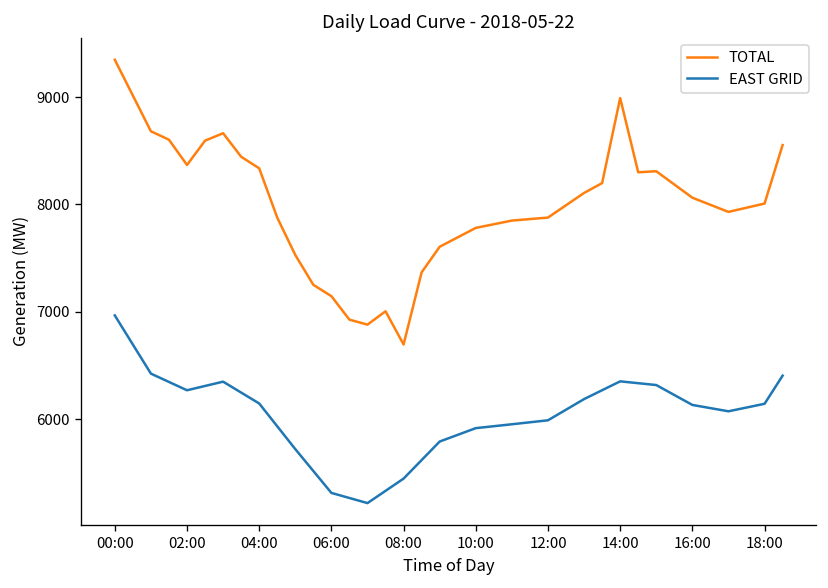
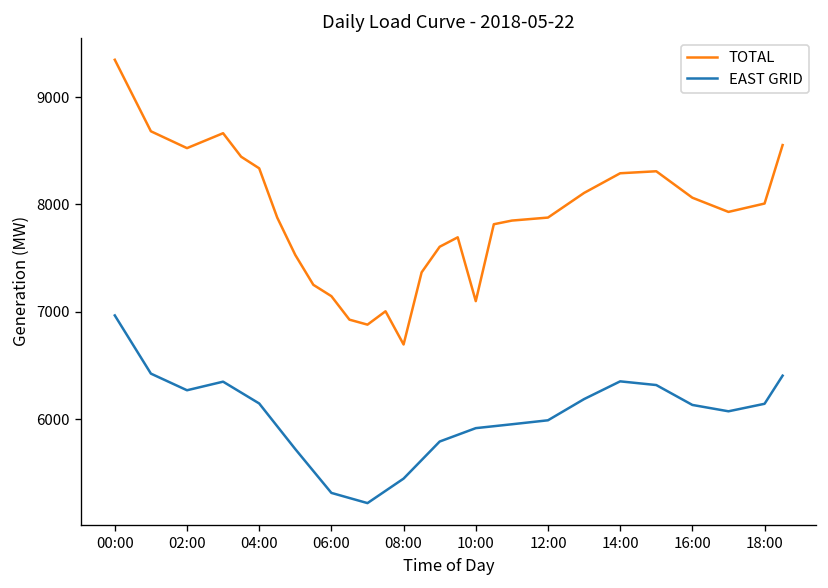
  {
    "TOTAL": {
      "00:00": 9300,
-     "02:00": 8400,
+     "02:00": 8500,
      "04:00": 8300,
      "06:00": 7100,
      "08:00": 6700,
-     "10:00": 7800,
+     "10:00": 7100,
      "12:00": 7900,
-     "14:00": 9000,
+     "14:00": 8300,
      "16:00": 8100,
      "18:00": 8000
    },
    "EAST GRID": {
      "00:00": 7000,
      "02:00": 6300,
      "04:00": 6100,
      "06:00": 5300,
      "08:00": 5400,
      "10:00": 5900,
      "12:00": 6000,
      "14:00": 6400,
      "16:00": 6100,
      "18:00": 6100
    }
  }
